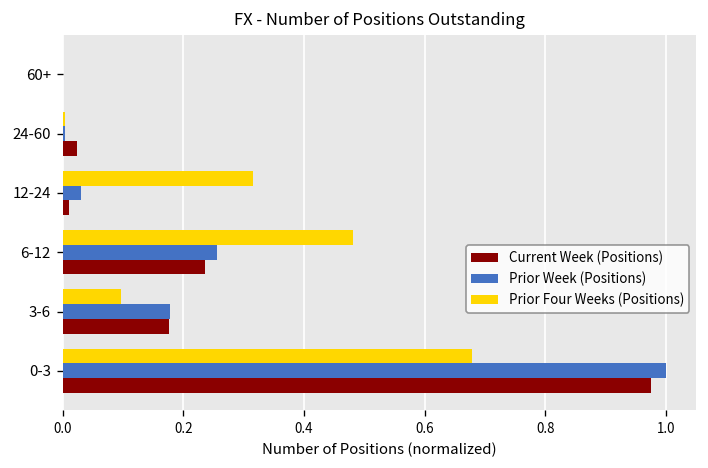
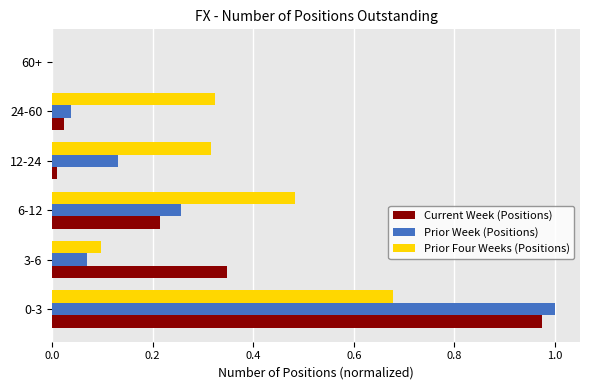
  {
    "Current Week (Positions)": {
      "24-60": 0.02,
      "12-24": 0.01,
-     "6-12": 0.24,
-     "3-6": 0.18,
+     "6-12": 0.21,
+     "3-6": 0.35,
      "0-3": 0.97
    },
    "Prior Week (Positions)": {
-     "24-60": 0.00,
-     "12-24": 0.03,
+     "24-60": 0.04,
+     "12-24": 0.13,
      "6-12": 0.26,
-     "3-6": 0.18,
+     "3-6": 0.07,
      "0-3": 1.00
    },
    "Prior Four Weeks (Positions)": {
-     "24-60": 0.00,
+     "24-60": 0.32,
      "12-24": 0.32,
      "6-12": 0.48,
      "3-6": 0.10,
      "0-3": 0.68
    }
  }
